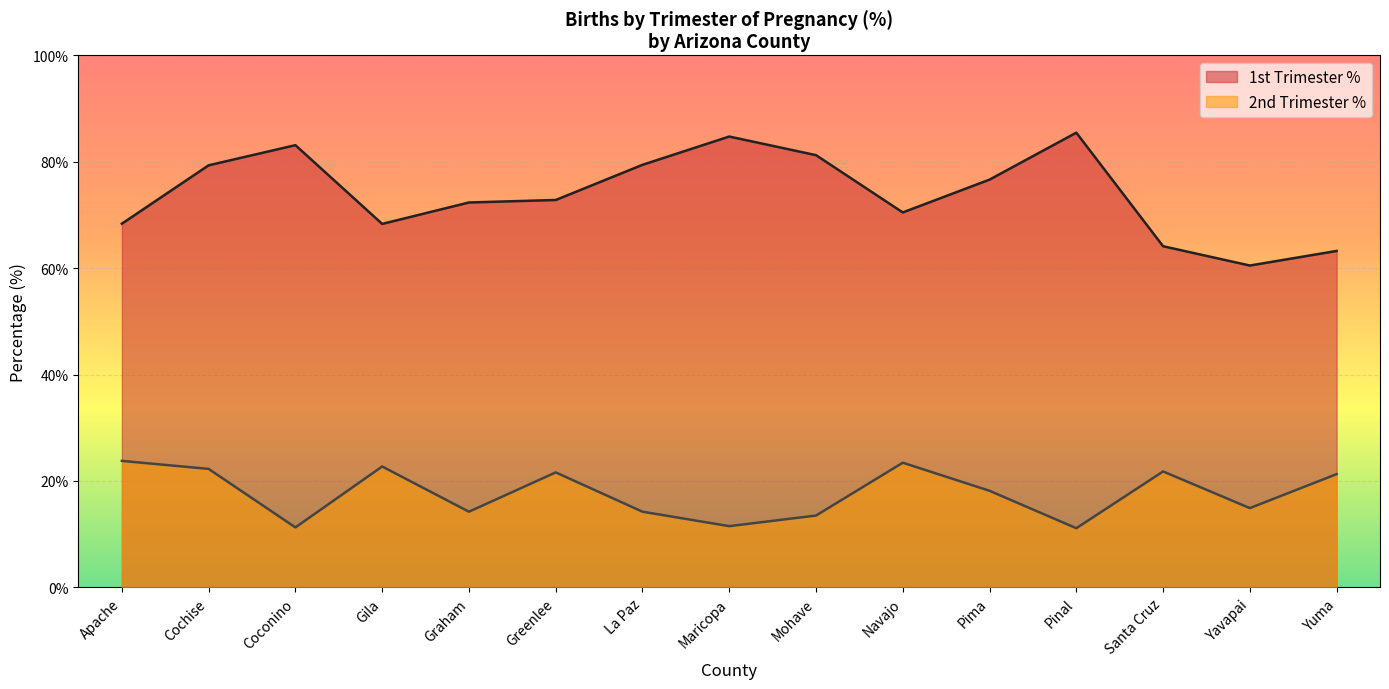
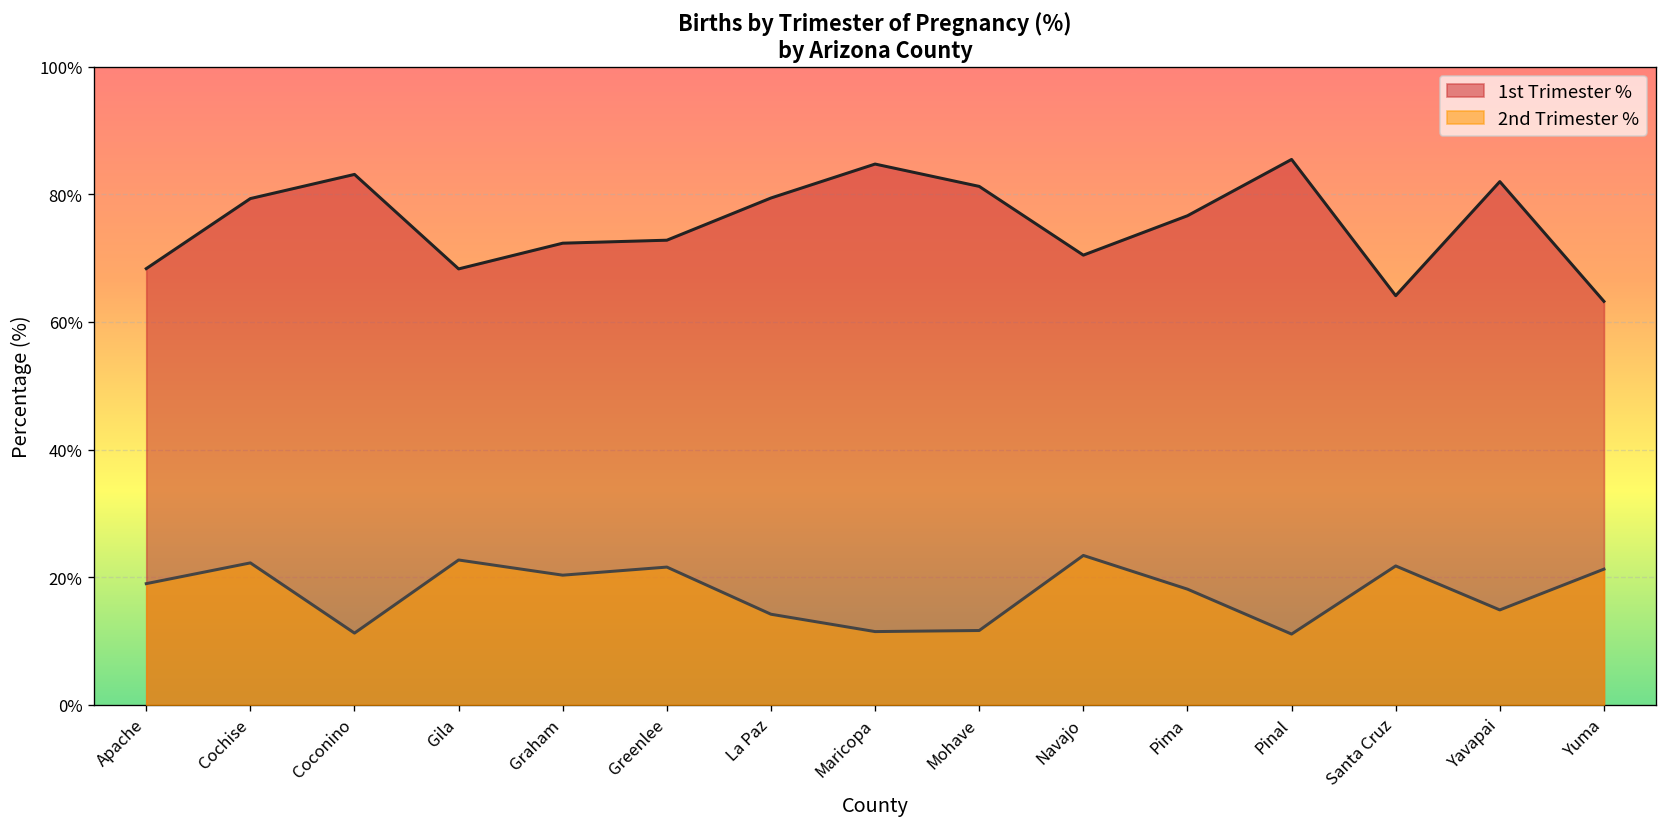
  {
    "1st Trimester %": {
      "Apache": "68%",
      "Cochise": "79%",
      "Coconino": "83%",
      "Gila": "68%",
      "Graham": "72%",
      "Greenlee": "73%",
      "La Paz": "79%",
      "Maricopa": "85%",
      "Mohave": "81%",
      "Navajo": "70%",
      "Pima": "77%",
      "Pinal": "85%",
      "Santa Cruz": "64%",
-     "Yavapai": "60%",
+     "Yavapai": "82%",
      "Yuma": "63%"
    },
    "2nd Trimester %": {
-     "Apache": "24%",
+     "Apache": "19%",
      "Cochise": "22%",
      "Coconino": "11%",
      "Gila": "23%",
-     "Graham": "14%",
+     "Graham": "20%",
      "Greenlee": "22%",
      "La Paz": "14%",
      "Maricopa": "11%",
-     "Mohave": "13%",
+     "Mohave": "12%",
      "Navajo": "23%",
      "Pima": "18%",
      "Pinal": "11%",
      "Santa Cruz": "22%",
      "Yavapai": "15%",
      "Yuma": "21%"
    }
  }
